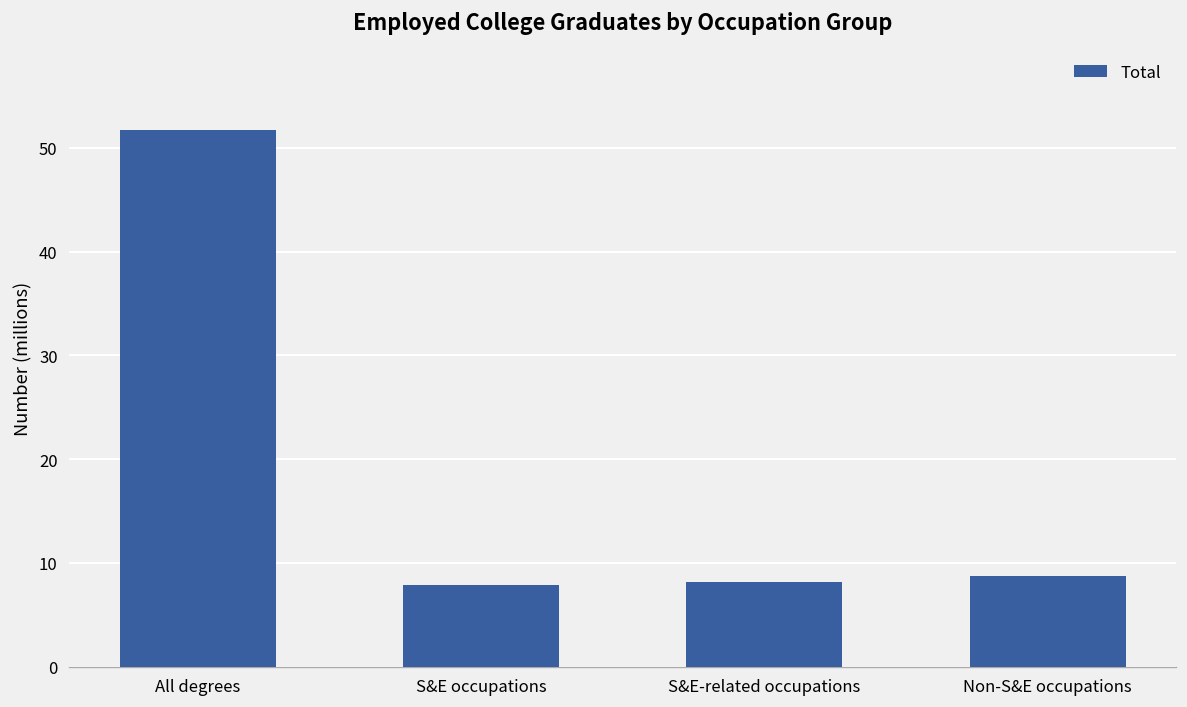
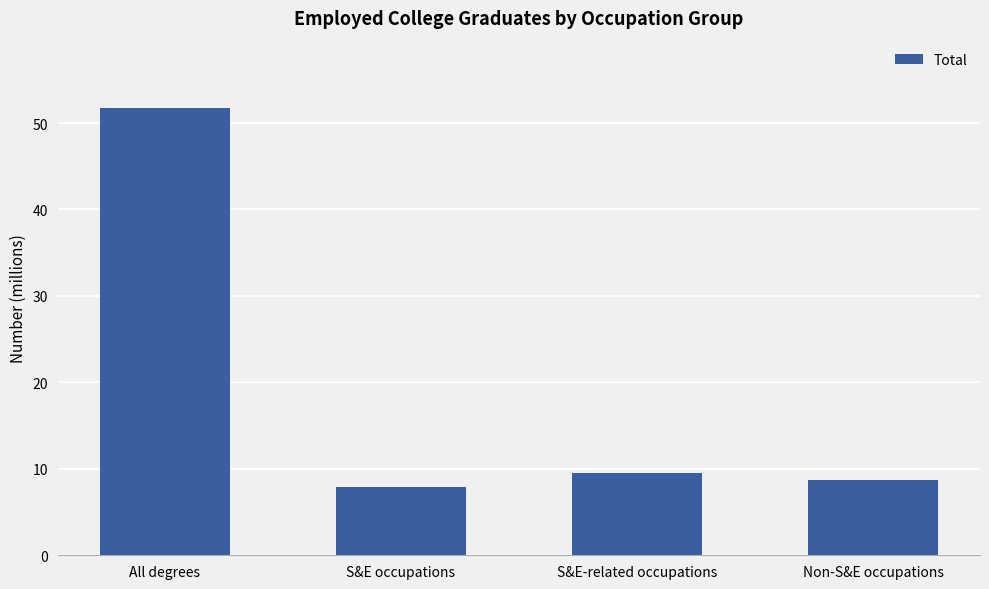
  {
    "All degrees": 52,
    "S&E occupations": 8,
-   "S&E-related occupations": 8,
+   "S&E-related occupations": 10,
    "Non-S&E occupations": 9
  }
